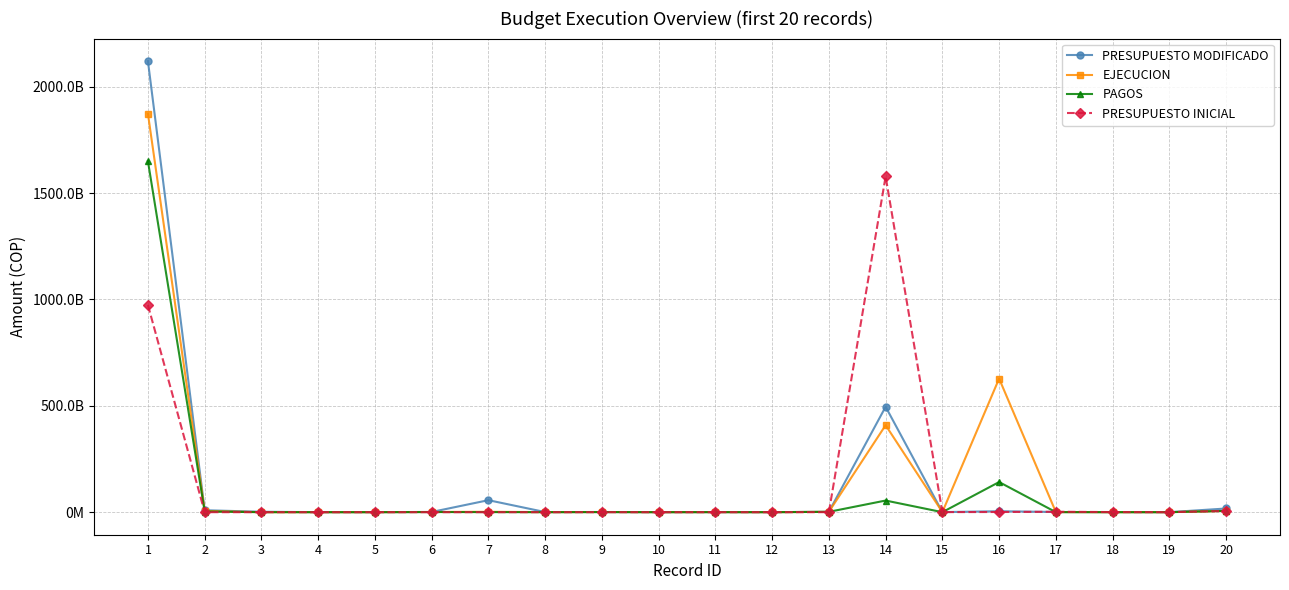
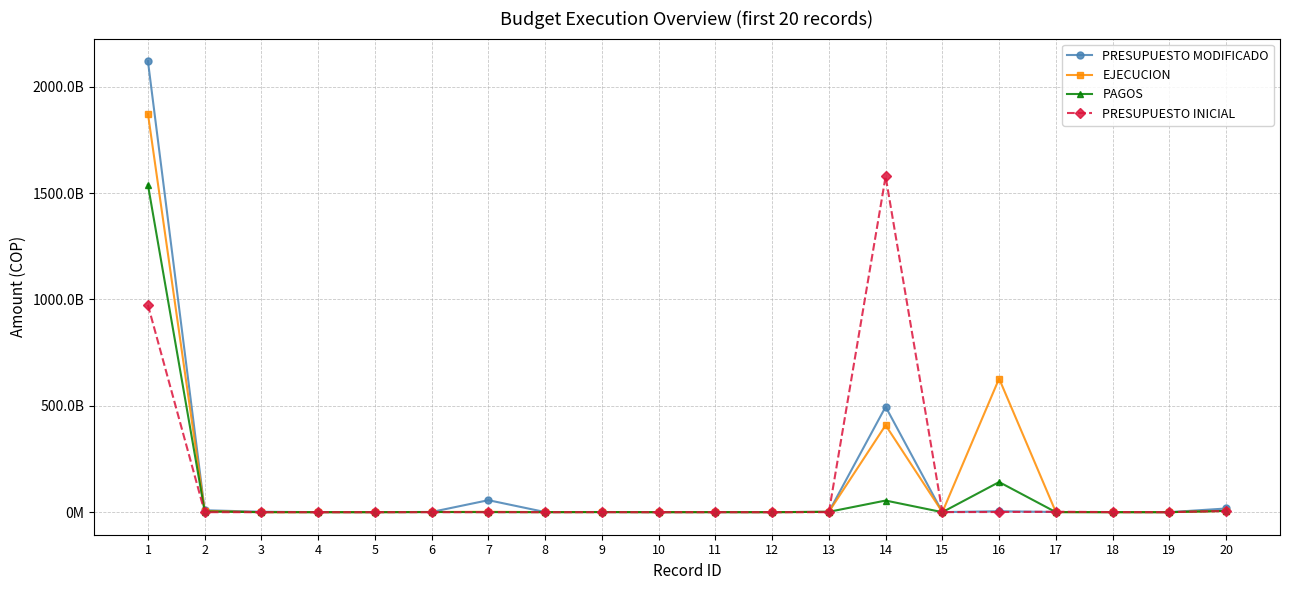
  {
    "PRESUPUESTO MODIFICADO": {
      "1": 2120000000000,
      "7": 60000000000,
      "14": 500000000000
    },
    "EJECUCION": {
      "1": 1870000000000,
      "14": 410000000000,
      "16": 630000000000
    },
    "PAGOS": {
-     "1": 1650000000000,
+     "1": 1540000000000,
      "14": 50000000000,
      "16": 140000000000
    },
    "PRESUPUESTO INICIAL": {
      "1": 970000000000,
      "14": 1580000000000
    }
  }
